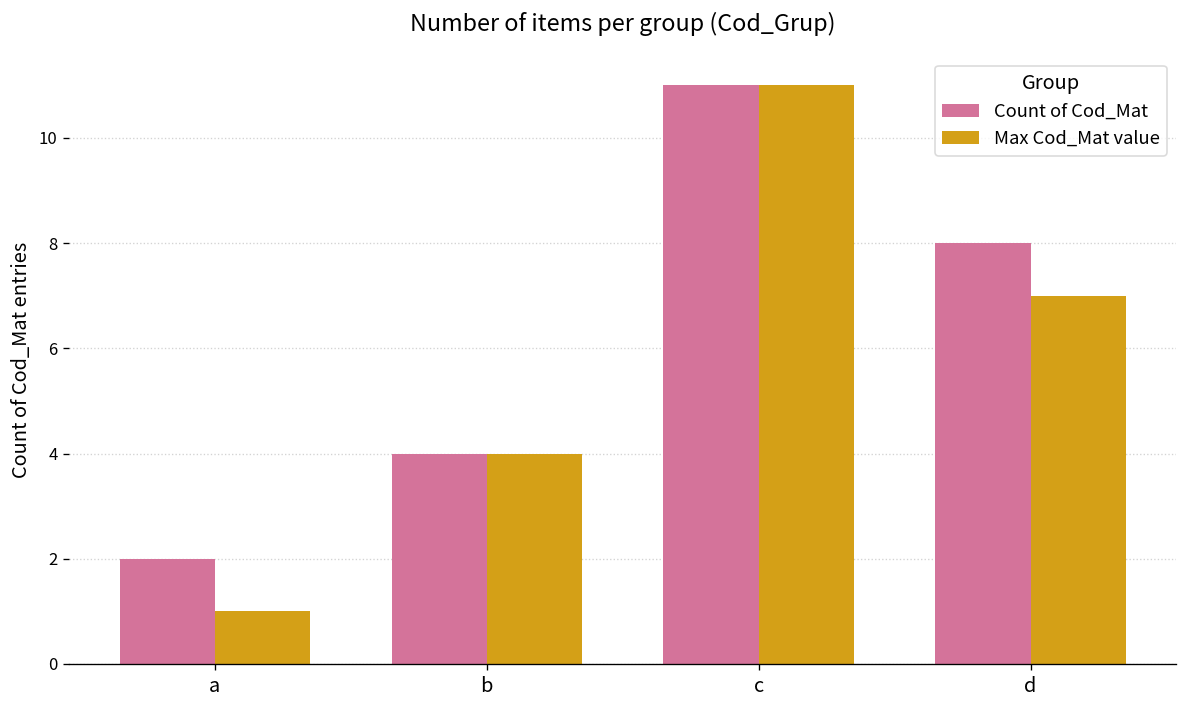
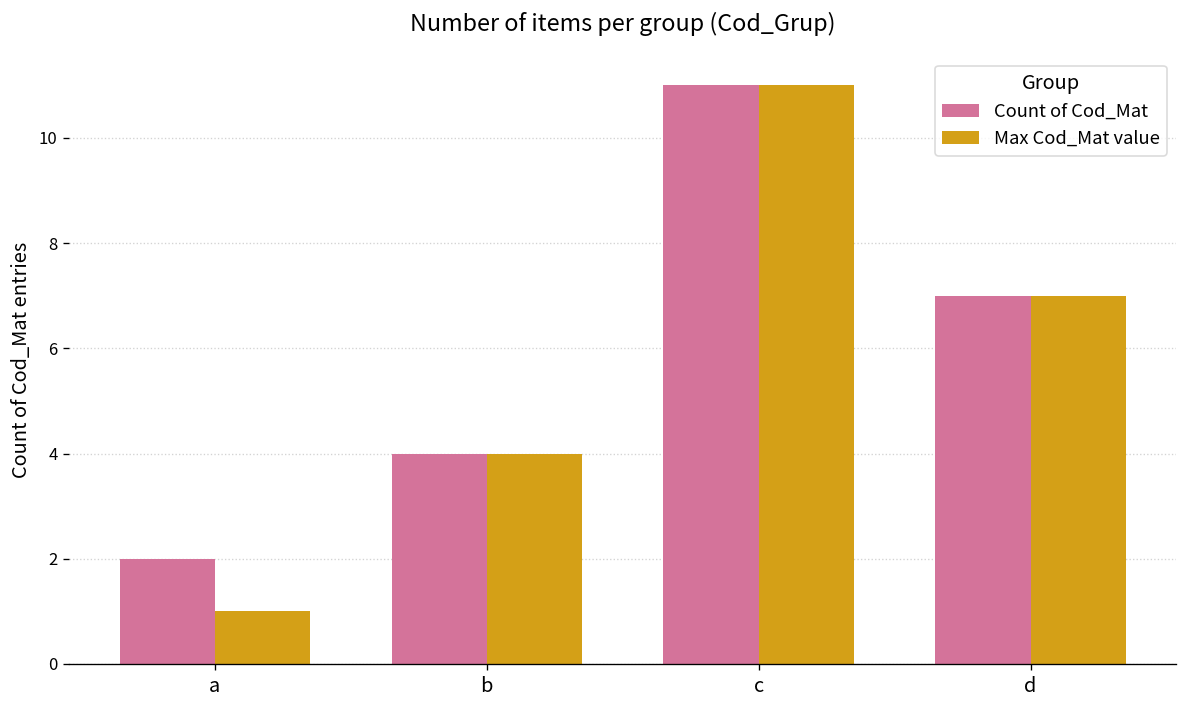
  {
    "Count of Cod_Mat": {
      "a": 2,
      "b": 4,
      "c": 11,
-     "d": 8
+     "d": 7
    },
    "Max Cod_Mat value": {
      "a": 1,
      "b": 4,
      "c": 11,
      "d": 7
    }
  }
